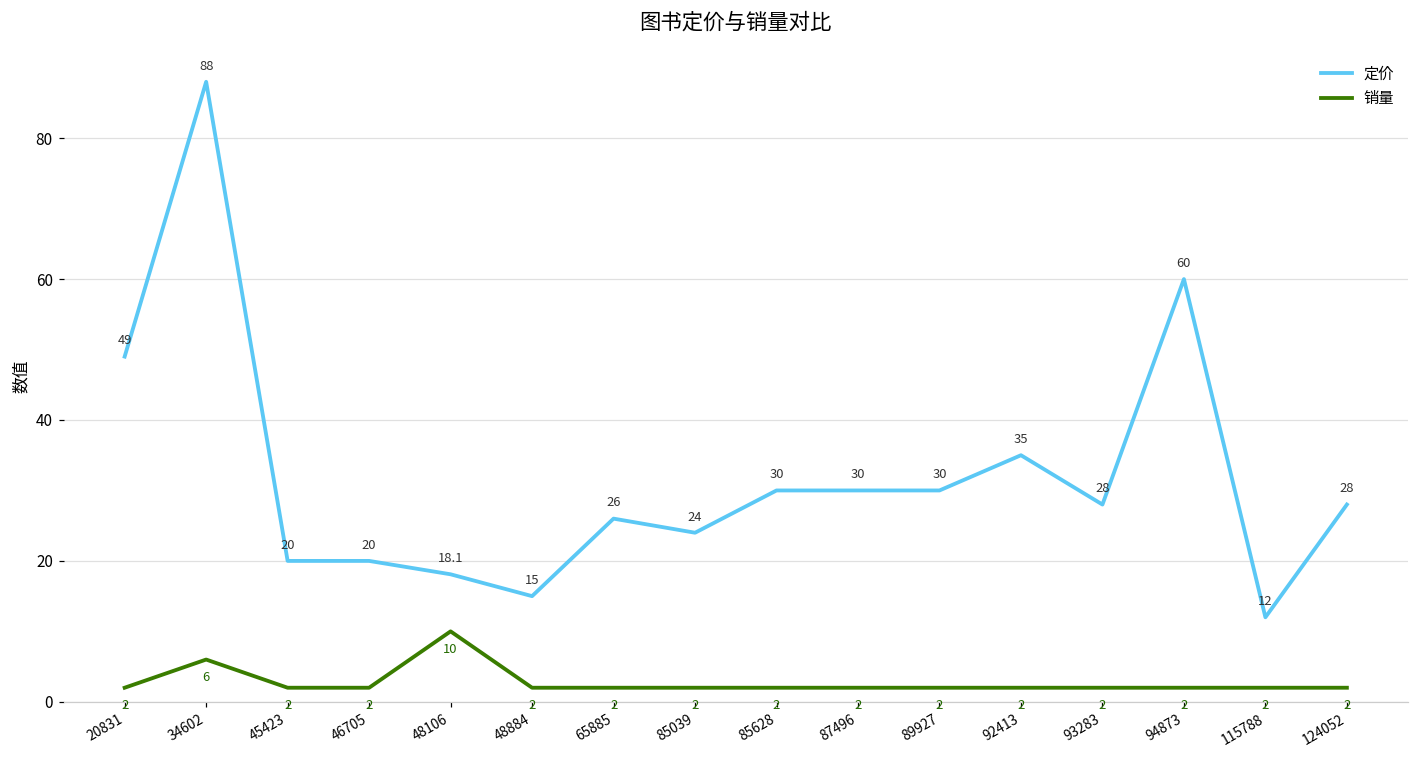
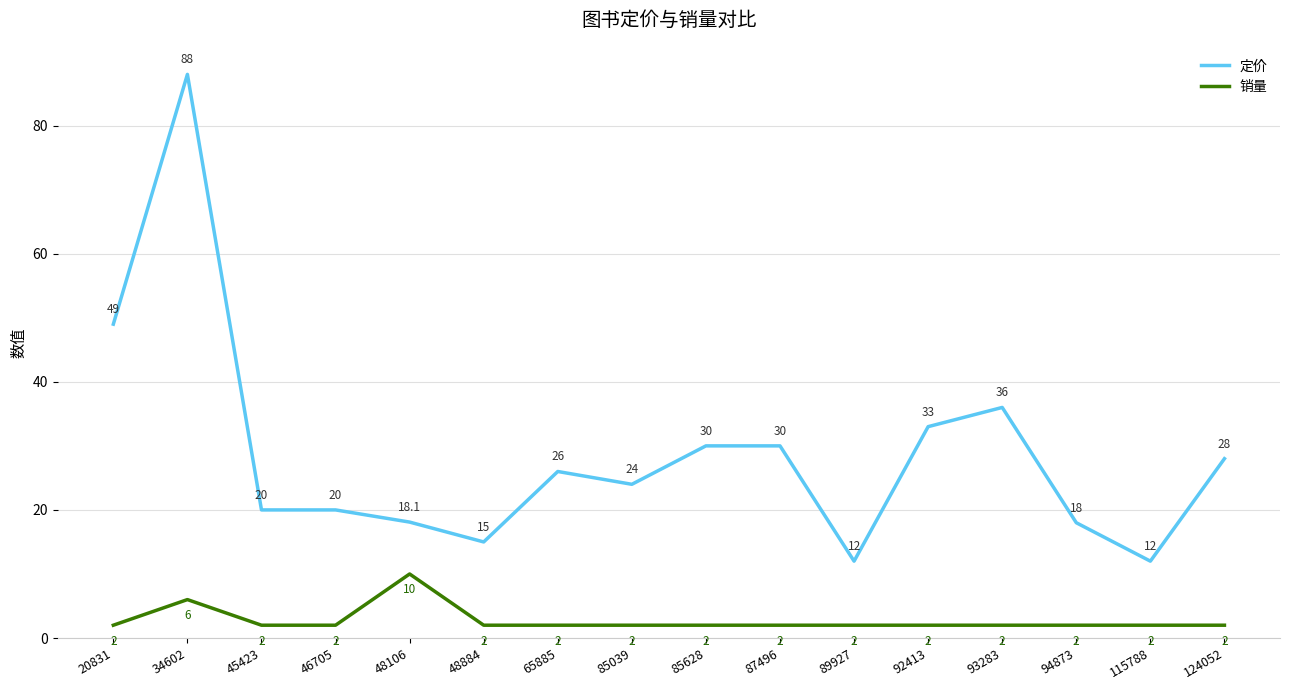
  {
    "定价": {
      "20831": 49,
      "34602": 88,
      "45423": 20,
      "46705": 20,
      "48106": 18.1,
      "48884": 15,
      "65885": 26,
      "85039": 24,
      "85628": 30,
      "87496": 30,
-     "89927": 30,
-     "92413": 35,
-     "93283": 28,
-     "94873": 60,
+     "89927": 12,
+     "92413": 33,
+     "93283": 36,
+     "94873": 18,
      "115788": 12,
      "124052": 28
    },
    "销量": {
      "20831": 2,
      "34602": 6,
      "45423": 2,
      "46705": 2,
      "48106": 10,
      "48884": 2,
      "65885": 2,
      "85039": 2,
      "85628": 2,
      "87496": 2,
      "89927": 2,
      "92413": 2,
      "93283": 2,
      "94873": 2,
      "115788": 2,
      "124052": 2
    }
  }
